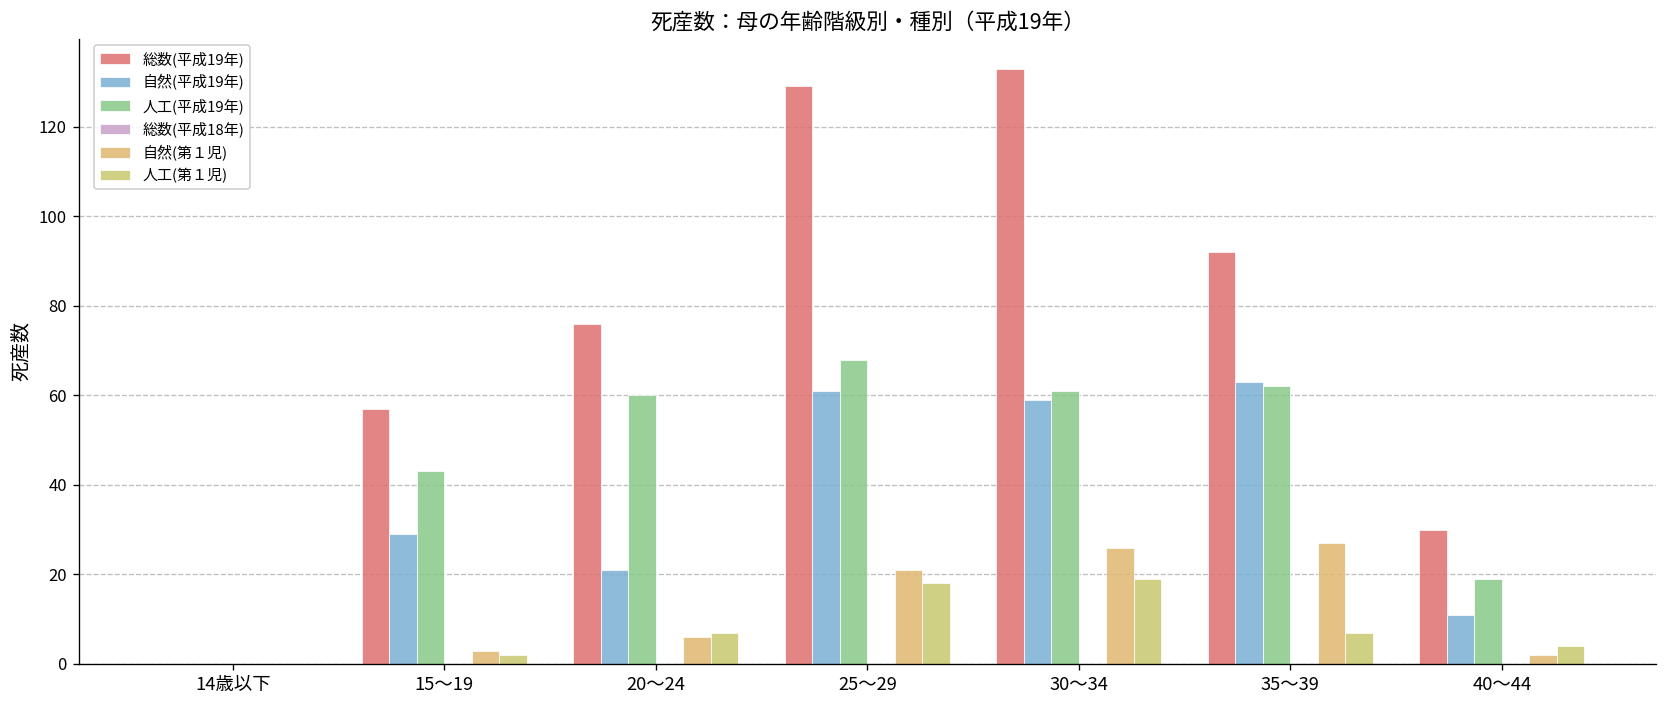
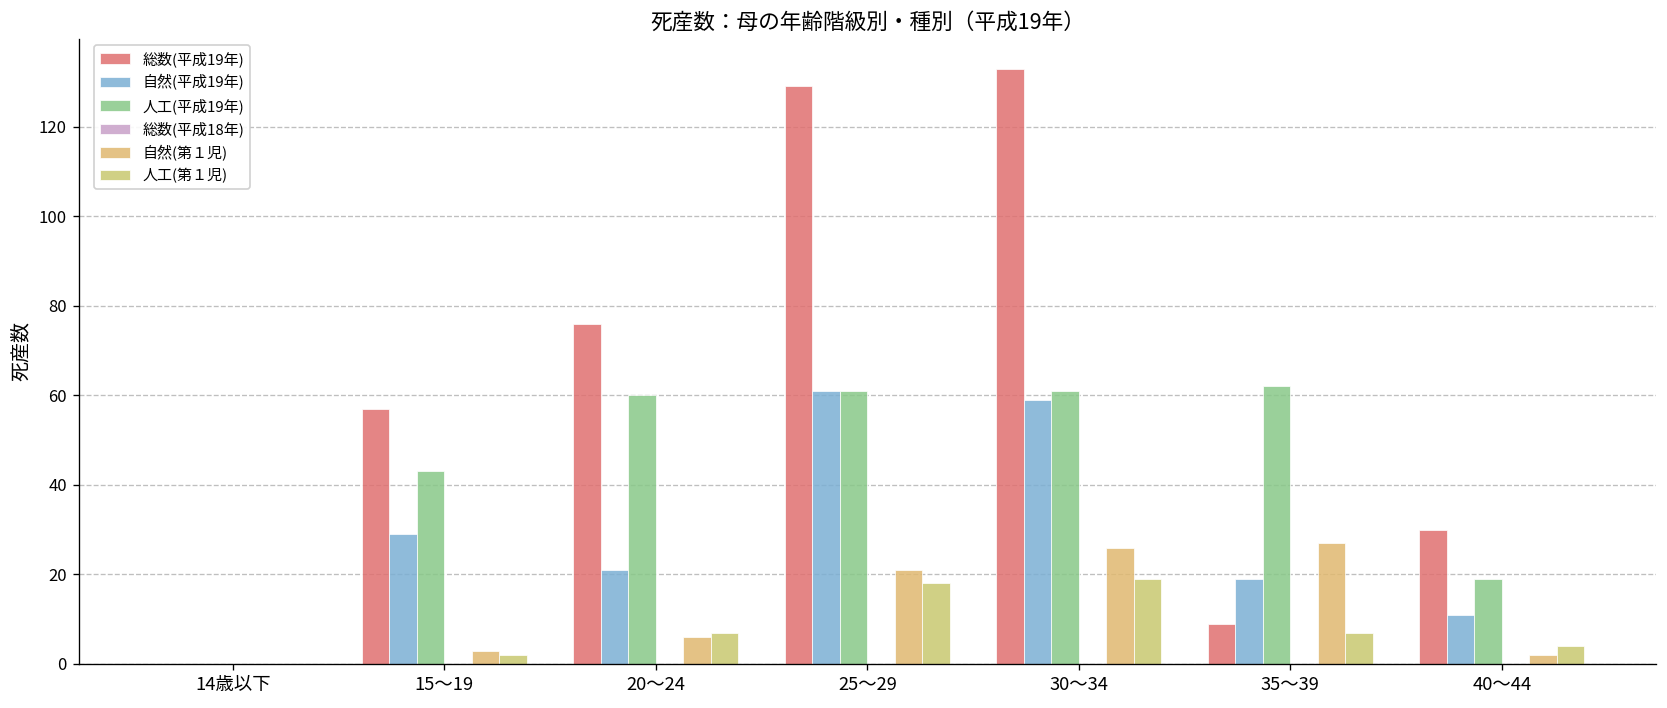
  {
    "総数(平成19年)": {
      "14歳以下": 0,
      "15～19": 57,
      "20～24": 76,
      "25～29": 129,
      "30～34": 133,
-     "35～39": 92,
+     "35～39": 9,
      "40～44": 30
    },
    "自然(平成19年)": {
      "14歳以下": 0,
      "15～19": 29,
      "20～24": 21,
      "25～29": 61,
      "30～34": 59,
-     "35～39": 63,
+     "35～39": 19,
      "40～44": 11
    },
    "人工(平成19年)": {
      "14歳以下": 0,
      "15～19": 43,
      "20～24": 60,
-     "25～29": 68,
+     "25～29": 61,
      "30～34": 61,
      "35～39": 62,
      "40～44": 19
    },
    "総数(平成18年)": {
      "14歳以下": 0,
      "15～19": 0,
      "20～24": 0,
      "25～29": 0,
      "30～34": 0,
      "35～39": 0,
      "40～44": 0
    }
  }
